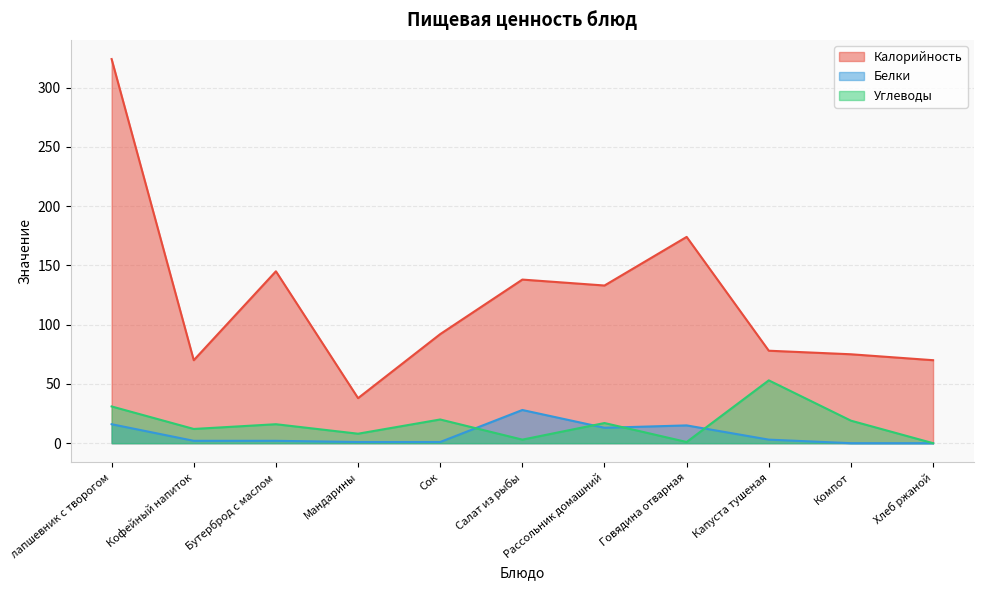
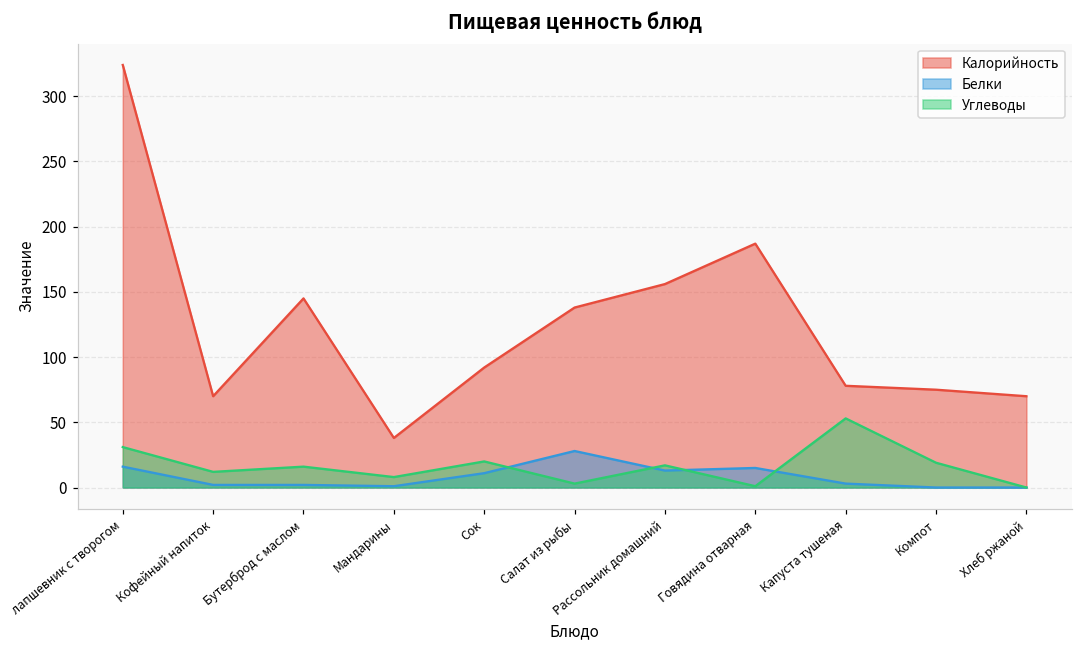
  {
    "Калорийность": {
      "лапшевник с творогом": 324,
      "Кофейный напиток": 70,
      "Бутерброд с маслом": 145,
      "Мандарины": 38,
      "Сок": 92,
      "Салат из рыбы": 138,
-     "Рассольник домашний": 133,
-     "Говядина отварная": 174,
+     "Рассольник домашний": 156,
+     "Говядина отварная": 187,
      "Капуста тушеная": 78,
      "Компот": 75,
      "Хлеб ржаной": 70
    },
    "Белки": {
      "лапшевник с творогом": 16,
      "Кофейный напиток": 2,
      "Бутерброд с маслом": 2,
      "Мандарины": 1,
-     "Сок": 1,
+     "Сок": 11,
      "Салат из рыбы": 28,
      "Рассольник домашний": 13,
      "Говядина отварная": 15,
      "Капуста тушеная": 3,
      "Компот": 0
    },
    "Углеводы": {
      "лапшевник с творогом": 31,
      "Кофейный напиток": 12,
      "Бутерброд с маслом": 16,
      "Мандарины": 8,
      "Сок": 20,
      "Салат из рыбы": 3,
      "Рассольник домашний": 17,
      "Говядина отварная": 1,
      "Капуста тушеная": 53,
      "Компот": 19
    }
  }
